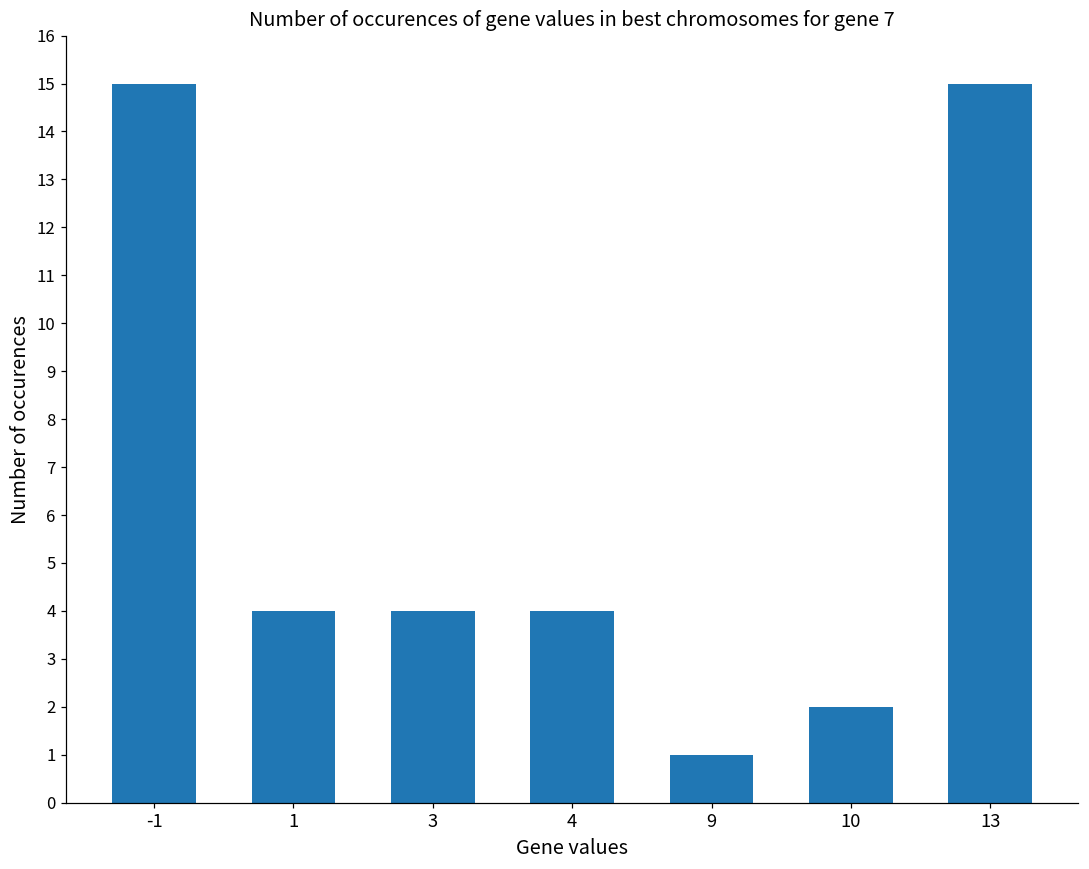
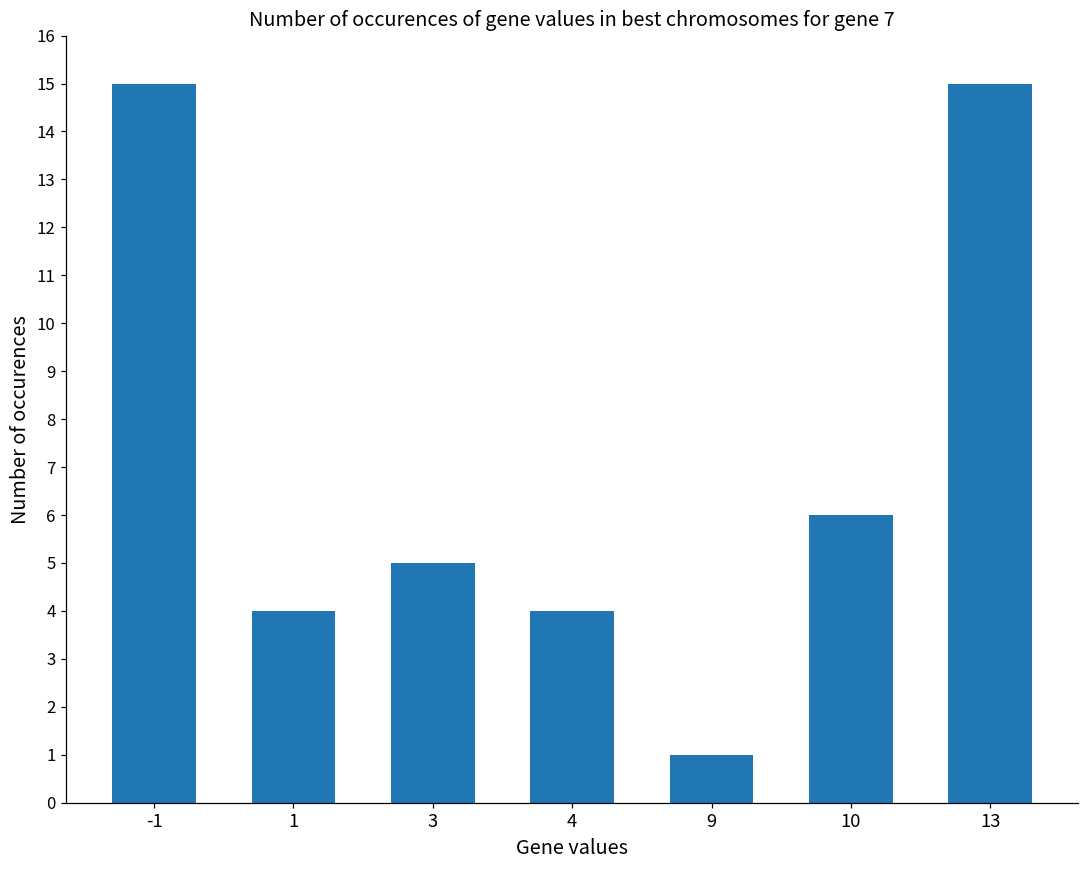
  {
    "-1": 15,
    "1": 4,
-   "3": 4,
+   "3": 5,
    "4": 4,
    "9": 1,
-   "10": 2,
+   "10": 6,
    "13": 15
  }
